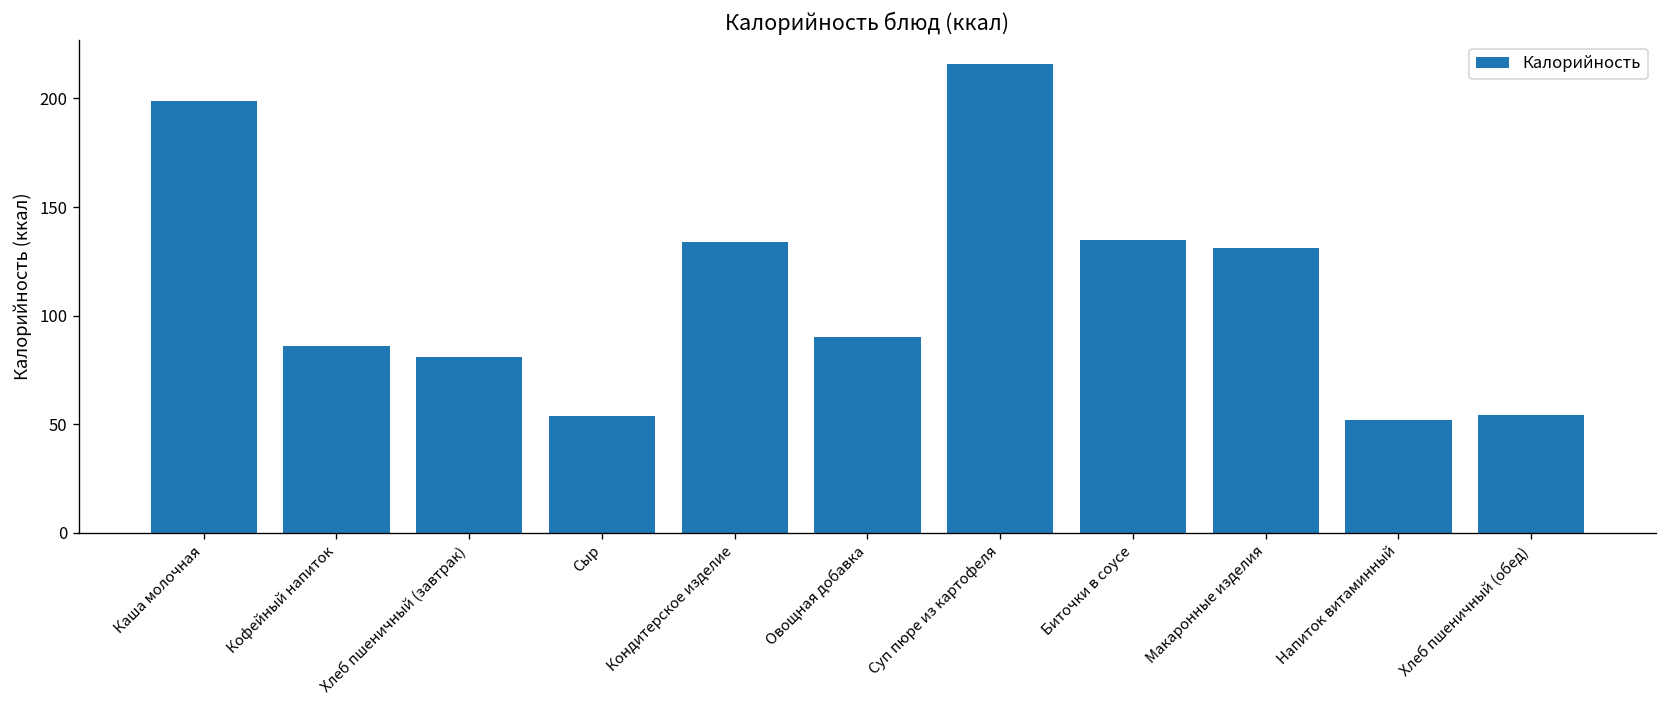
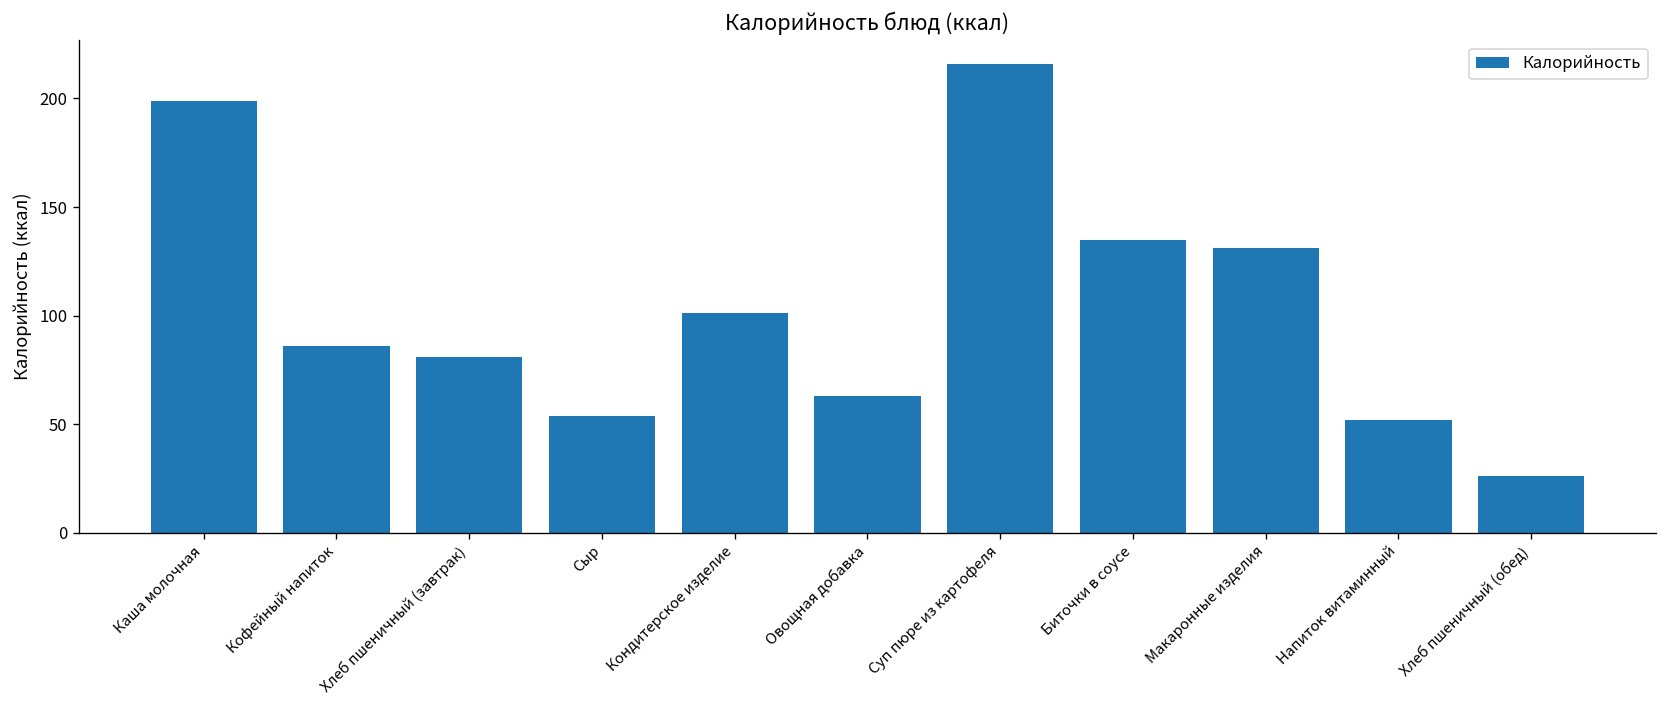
  {
    "Каша молочная": 199,
    "Кофейный напиток": 86,
    "Хлеб пшеничный (завтрак)": 81,
    "Сыр": 54,
-   "Кондитерское изделие": 134,
-   "Овощная добавка": 90,
+   "Кондитерское изделие": 101,
+   "Овощная добавка": 63,
    "Суп пюре из картофеля": 216,
    "Биточки в соусе": 135,
    "Макаронные изделия": 131,
    "Напиток витаминный": 52,
-   "Хлеб пшеничный (обед)": 54
+   "Хлеб пшеничный (обед)": 26
  }
